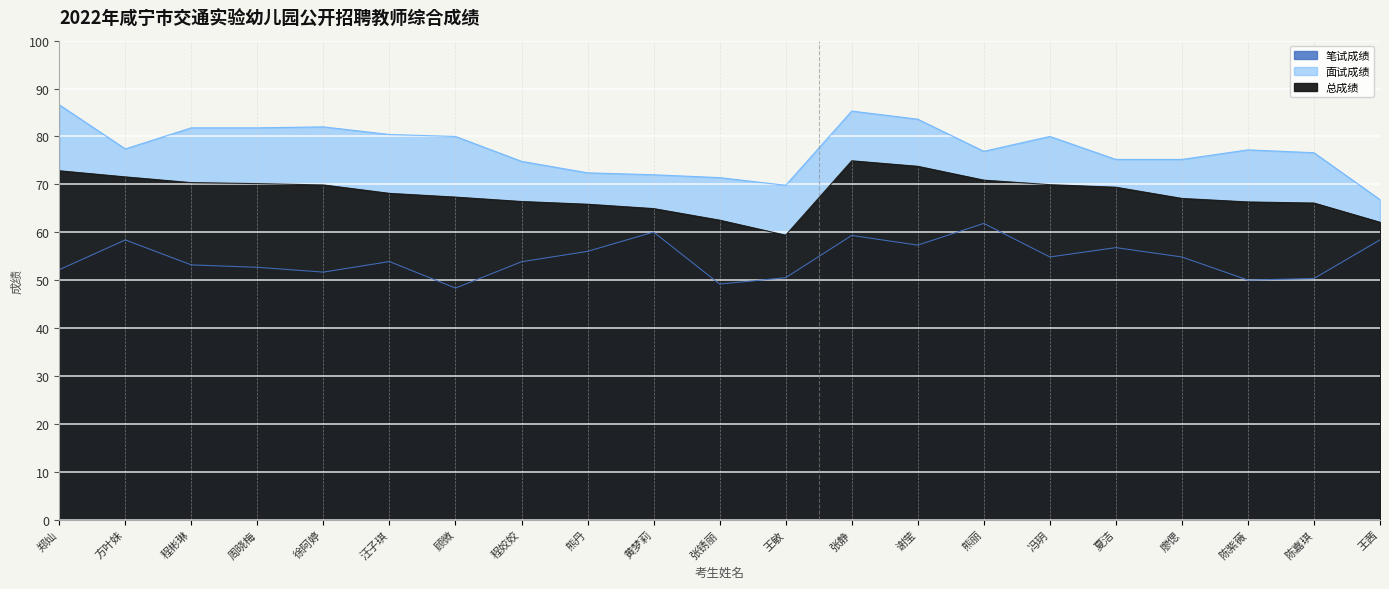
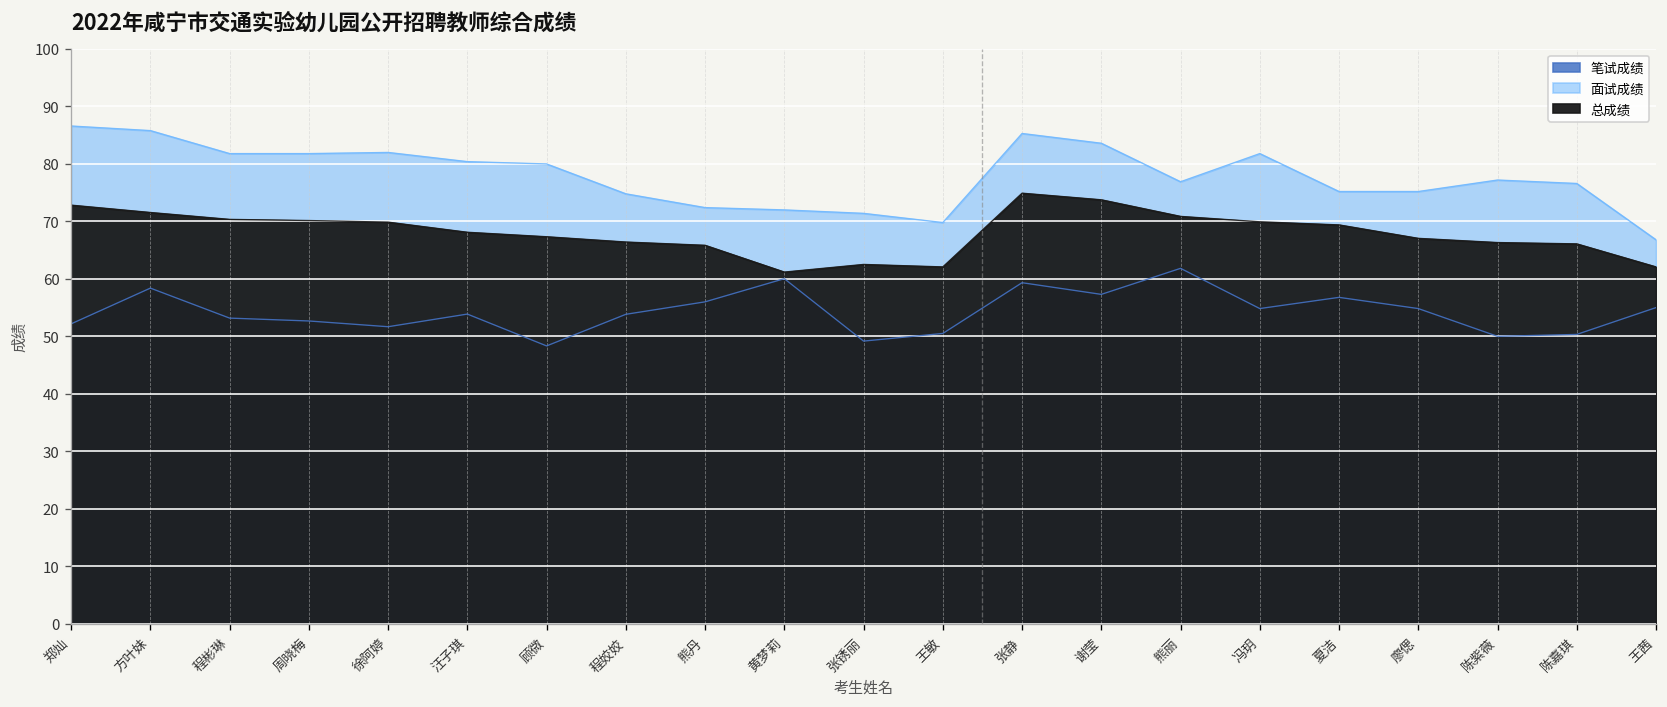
  {
    "笔试成绩": {
      "郑灿": 52,
      "方叶妹": 58,
      "程彬琳": 53,
      "周晓梅": 53,
      "徐阿婷": 52,
      "汪子琪": 54,
      "顾微": 48,
      "程姣姣": 54,
      "熊丹": 56,
      "黄梦莉": 60,
      "张锈丽": 49,
      "王敏": 51,
      "张静": 59,
      "谢莹": 57,
      "熊丽": 62,
      "冯玥": 55,
      "夏洁": 57,
      "廖偲": 55,
      "陈紫薇": 50,
      "陈嘉琪": 50,
-     "王茜": 58
+     "王茜": 55
    },
    "面试成绩": {
      "郑灿": 87,
-     "方叶妹": 77,
+     "方叶妹": 86,
      "程彬琳": 82,
      "周晓梅": 82,
      "徐阿婷": 82,
      "汪子琪": 80,
      "顾微": 80,
      "程姣姣": 75,
      "熊丹": 72,
      "黄梦莉": 72,
      "张锈丽": 71,
      "王敏": 70,
      "张静": 85,
      "谢莹": 84,
      "熊丽": 77,
-     "冯玥": 80,
+     "冯玥": 82,
      "夏洁": 75,
      "廖偲": 75,
      "陈紫薇": 77,
      "陈嘉琪": 77,
      "王茜": 67
    },
    "总成绩": {
      "郑灿": 73,
      "方叶妹": 72,
      "程彬琳": 70,
      "周晓梅": 70,
      "徐阿婷": 70,
      "汪子琪": 68,
      "顾微": 67,
      "程姣姣": 66,
      "熊丹": 66,
-     "黄梦莉": 65,
+     "黄梦莉": 61,
      "张锈丽": 63,
-     "王敏": 59,
+     "王敏": 62,
      "张静": 75,
      "谢莹": 74,
      "熊丽": 71,
      "冯玥": 70,
      "夏洁": 69,
      "廖偲": 67,
      "陈紫薇": 66,
      "陈嘉琪": 66,
      "王茜": 62
    }
  }
